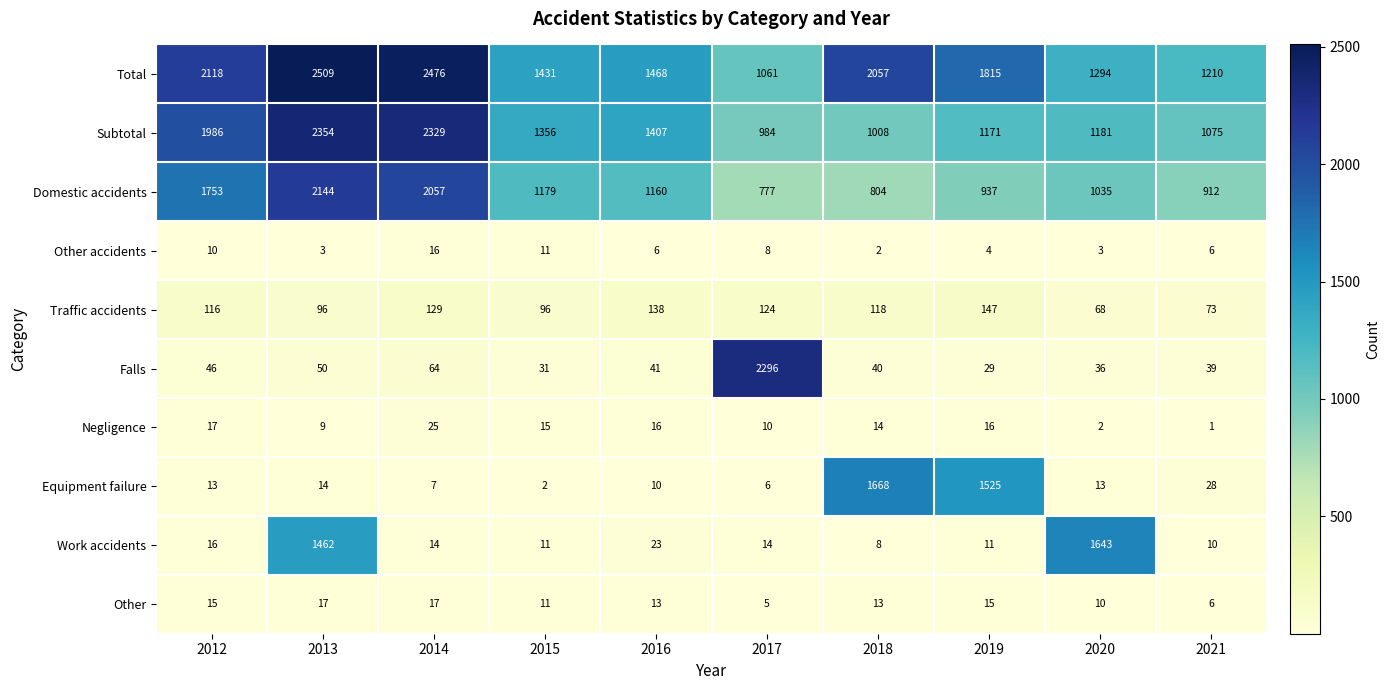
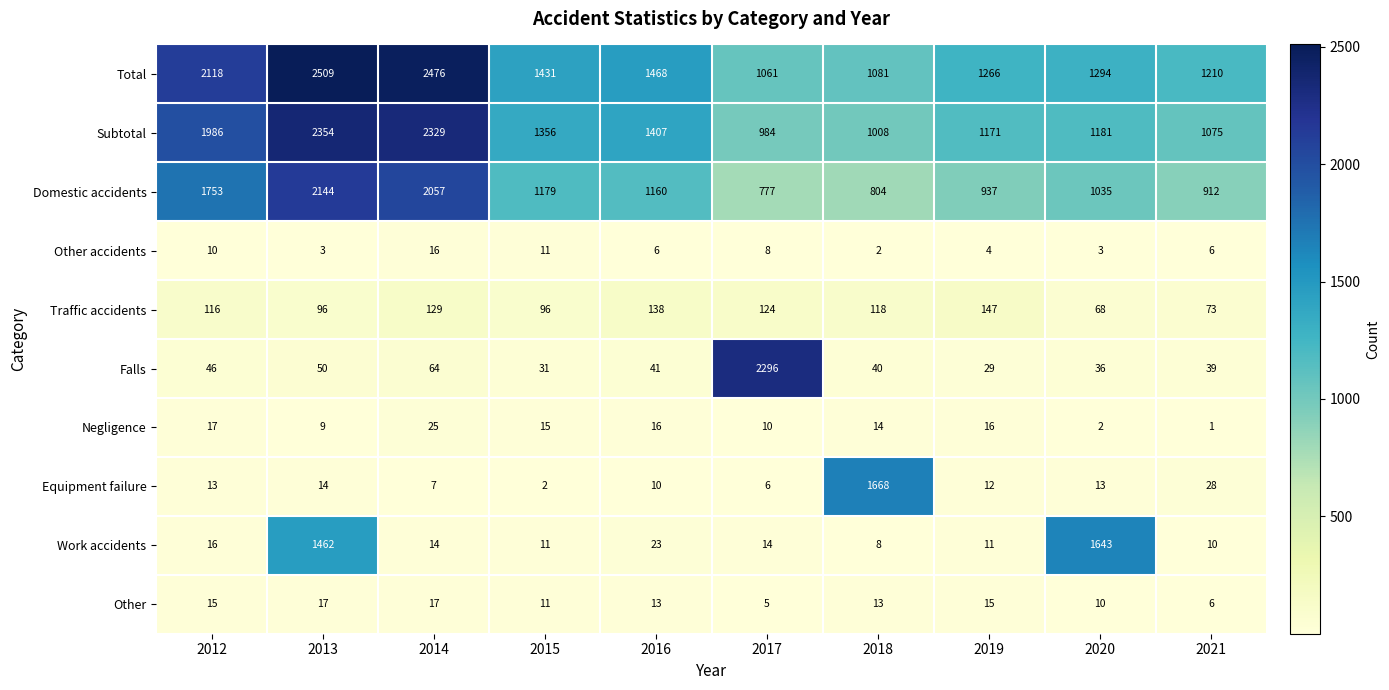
  {
    "Total": {
      "2012": 2118,
      "2013": 2509,
      "2014": 2476,
      "2015": 1431,
      "2016": 1468,
      "2017": 1061,
-     "2018": 2057,
-     "2019": 1815,
+     "2018": 1081,
+     "2019": 1266,
      "2020": 1294,
      "2021": 1210
    },
    "Subtotal": {
      "2012": 1986,
      "2013": 2354,
      "2014": 2329,
      "2015": 1356,
      "2016": 1407,
      "2017": 984,
      "2018": 1008,
      "2019": 1171,
      "2020": 1181,
      "2021": 1075
    },
    "Domestic accidents": {
      "2012": 1753,
      "2013": 2144,
      "2014": 2057,
      "2015": 1179,
      "2016": 1160,
      "2017": 777,
      "2018": 804,
      "2019": 937,
      "2020": 1035,
      "2021": 912
    },
    "Other accidents": {
      "2012": 10,
      "2013": 3,
      "2014": 16,
      "2015": 11,
      "2016": 6,
      "2017": 8,
      "2018": 2,
      "2019": 4,
      "2020": 3,
      "2021": 6
    },
    "Traffic accidents": {
      "2012": 116,
      "2013": 96,
      "2014": 129,
      "2015": 96,
      "2016": 138,
      "2017": 124,
      "2018": 118,
      "2019": 147,
      "2020": 68,
      "2021": 73
    },
    "Falls": {
      "2012": 46,
      "2013": 50,
      "2014": 64,
      "2015": 31,
      "2016": 41,
      "2017": 2296,
      "2018": 40,
      "2019": 29,
      "2020": 36,
      "2021": 39
    },
    "Negligence": {
      "2012": 17,
      "2013": 9,
      "2014": 25,
      "2015": 15,
      "2016": 16,
      "2017": 10,
      "2018": 14,
      "2019": 16,
      "2020": 2,
      "2021": 1
    },
    "Equipment failure": {
      "2012": 13,
      "2013": 14,
      "2014": 7,
      "2015": 2,
      "2016": 10,
      "2017": 6,
      "2018": 1668,
-     "2019": 1525,
+     "2019": 12,
      "2020": 13,
      "2021": 28
    },
    "Work accidents": {
      "2012": 16,
      "2013": 1462,
      "2014": 14,
      "2015": 11,
      "2016": 23,
      "2017": 14,
      "2018": 8,
      "2019": 11,
      "2020": 1643,
      "2021": 10
    },
    "Other": {
      "2012": 15,
      "2013": 17,
      "2014": 17,
      "2015": 11,
      "2016": 13,
      "2017": 5,
      "2018": 13,
      "2019": 15,
      "2020": 10,
      "2021": 6
    }
  }
